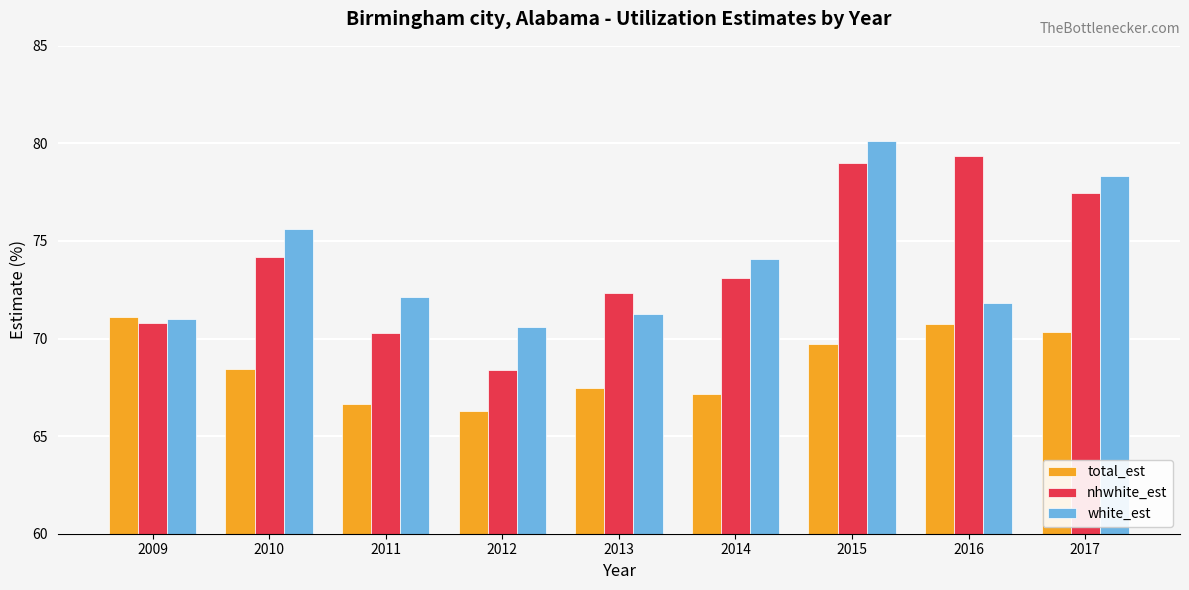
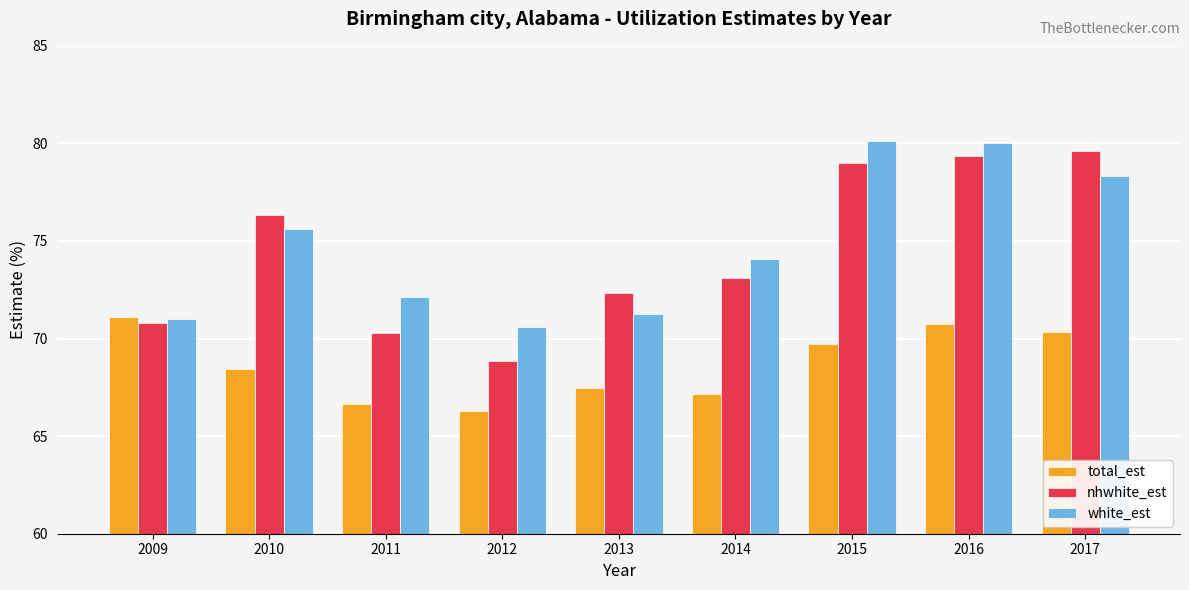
  {
    "total_est": {
      "2009": 71.1,
      "2010": 68.4,
      "2011": 66.6,
      "2012": 66.3,
      "2013": 67.5,
      "2014": 67.1,
      "2015": 69.7,
      "2016": 70.8,
      "2017": 70.3
    },
    "nhwhite_est": {
      "2009": 70.8,
-     "2010": 74.2,
+     "2010": 76.4,
      "2011": 70.3,
-     "2012": 68.4,
+     "2012": 68.8,
      "2013": 72.3,
      "2014": 73.1,
      "2015": 79.0,
      "2016": 79.3,
-     "2017": 77.5
+     "2017": 79.6
    },
    "white_est": {
      "2009": 71.0,
      "2010": 75.6,
      "2011": 72.2,
      "2012": 70.6,
      "2013": 71.2,
      "2014": 74.1,
      "2015": 80.1,
-     "2016": 71.8,
+     "2016": 80.0,
      "2017": 78.3
    }
  }
